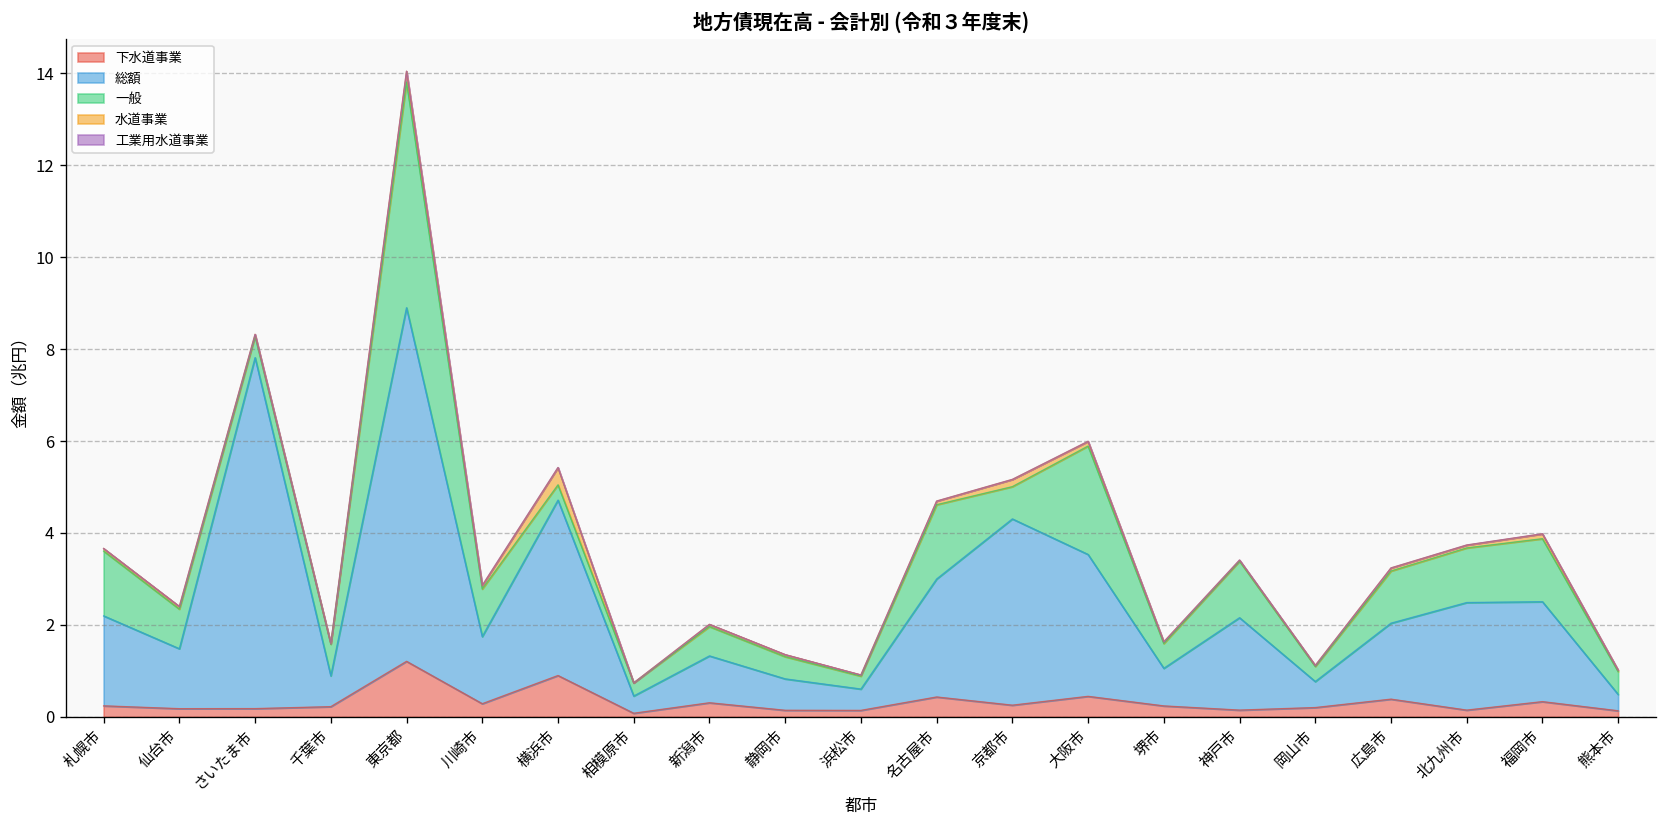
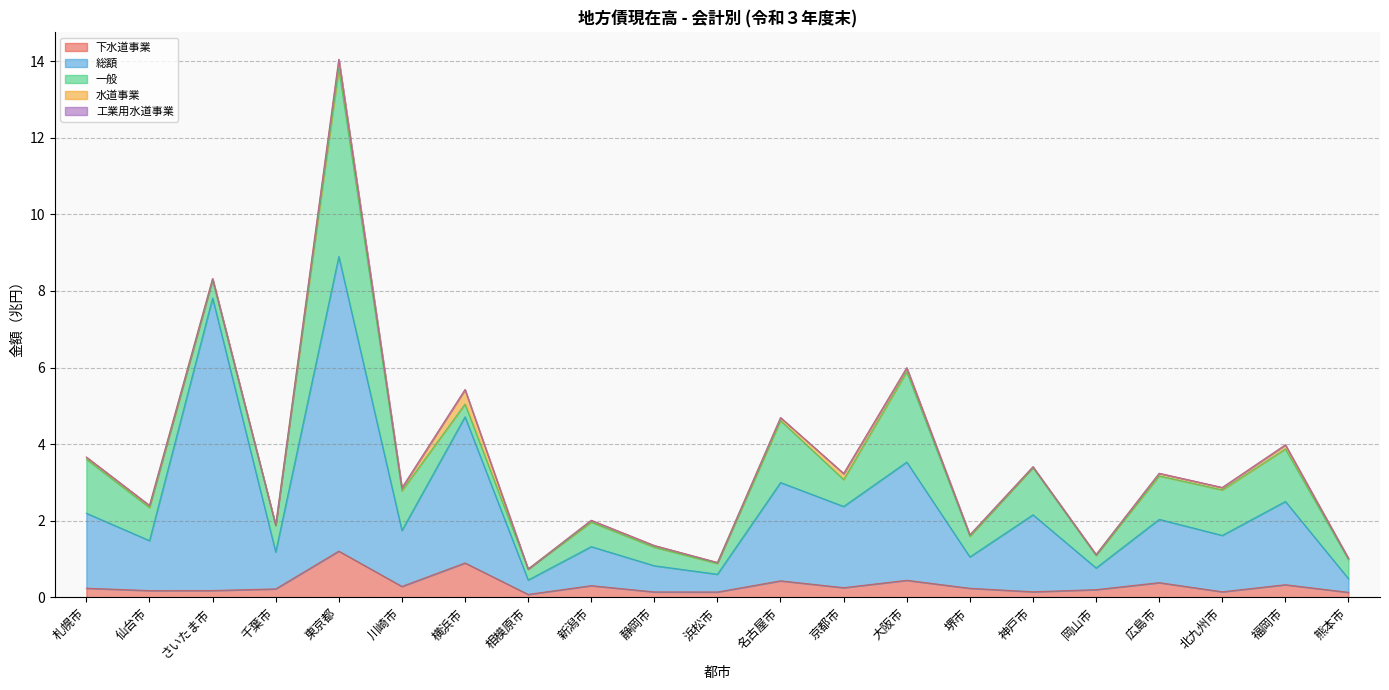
  {
    "下水道事業": {
      "札幌市": 0.2,
      "仙台市": 0.2,
      "さいたま市": 0.2,
      "千葉市": 0.2,
      "東京都": 1.2,
      "川崎市": 0.3,
      "横浜市": 0.9,
      "相模原市": 0.1,
      "新潟市": 0.3,
      "静岡市": 0.1,
      "浜松市": 0.1,
      "名古屋市": 0.4,
      "京都市": 0.3,
      "大阪市": 0.4,
      "堺市": 0.2,
      "神戸市": 0.1,
      "岡山市": 0.2,
      "広島市": 0.4,
      "北九州市": 0.1,
      "福岡市": 0.3,
      "熊本市": 0.1
    },
    "総額": {
      "札幌市": 2.0,
      "仙台市": 1.3,
      "さいたま市": 7.6,
-     "千葉市": 0.7,
+     "千葉市": 1.0,
      "東京都": 7.7,
      "川崎市": 1.5,
      "横浜市": 3.8,
      "相模原市": 0.4,
      "新潟市": 1.0,
      "静岡市": 0.7,
      "浜松市": 0.5,
      "名古屋市": 2.6,
-     "京都市": 4.1,
+     "京都市": 2.1,
      "大阪市": 3.1,
      "堺市": 0.8,
      "神戸市": 2.0,
      "岡山市": 0.6,
      "広島市": 1.7,
-     "北九州市": 2.3,
+     "北九州市": 1.5,
      "福岡市": 2.2,
      "熊本市": 0.4
    },
    "一般": {
      "東京都": 4.9,
      "川崎市": 1.0,
      "横浜市": 0.3,
      "名古屋市": 1.6,
      "京都市": 0.7,
      "大阪市": 2.4,
      "福岡市": 1.4
    },
    "工業用水道事業": {
      "川崎市": 0.1,
      "横浜市": 0.4,
      "大阪市": 0.1,
      "福岡市": 0.1
    }
  }
